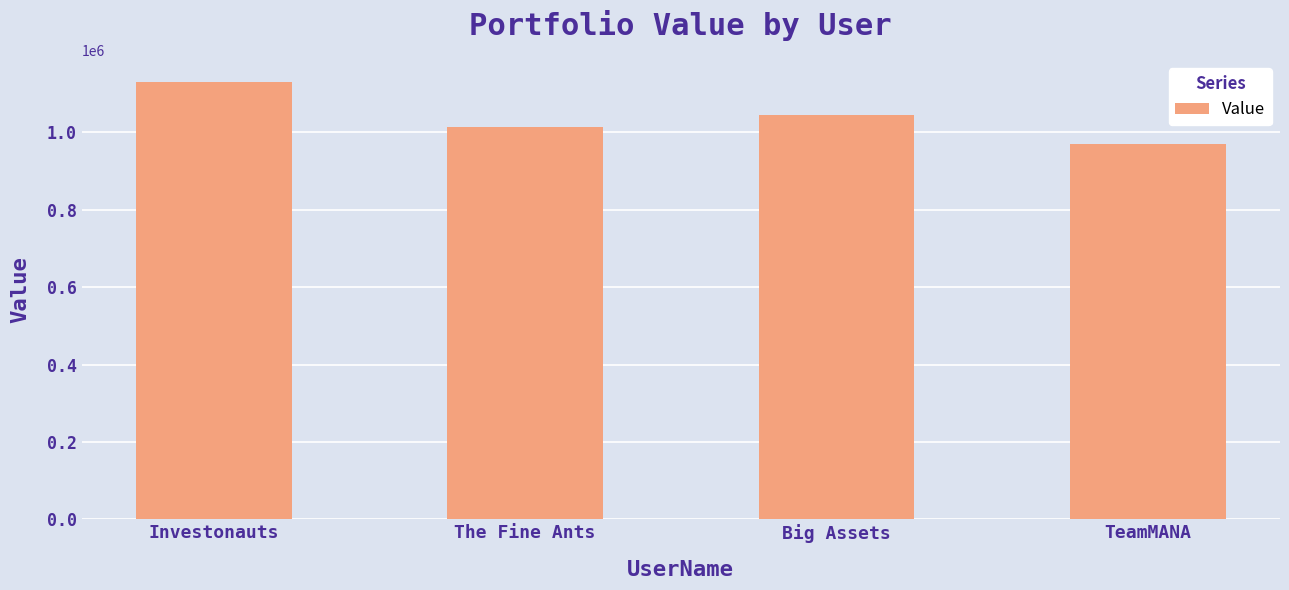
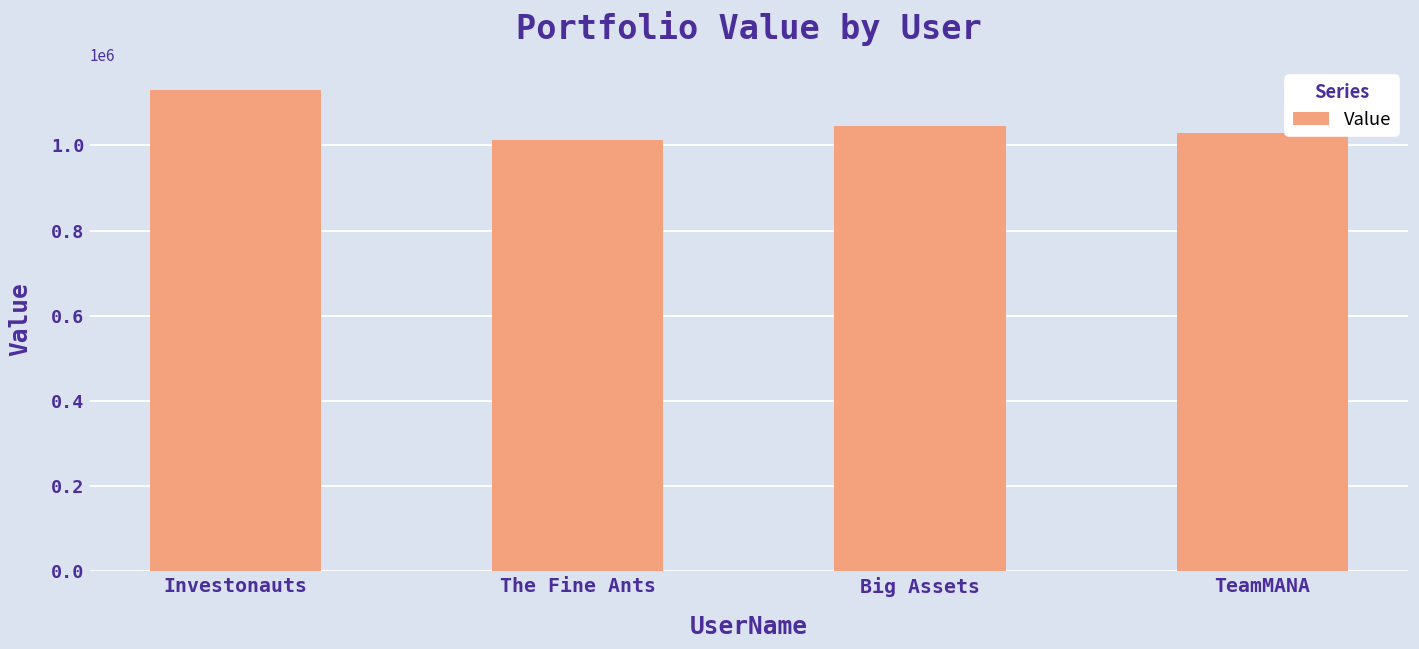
  {
    "Investonauts": 1130000,
    "The Fine Ants": 1010000,
    "Big Assets": 1050000,
-   "TeamMANA": 970000
+   "TeamMANA": 1030000
  }
